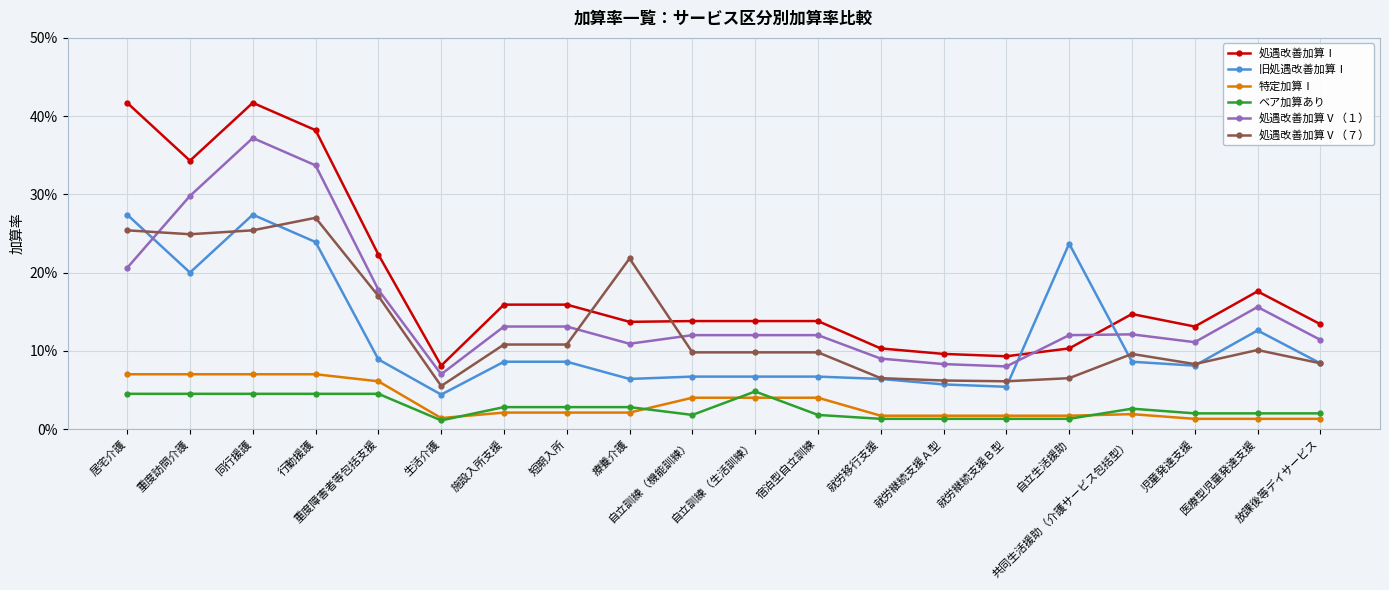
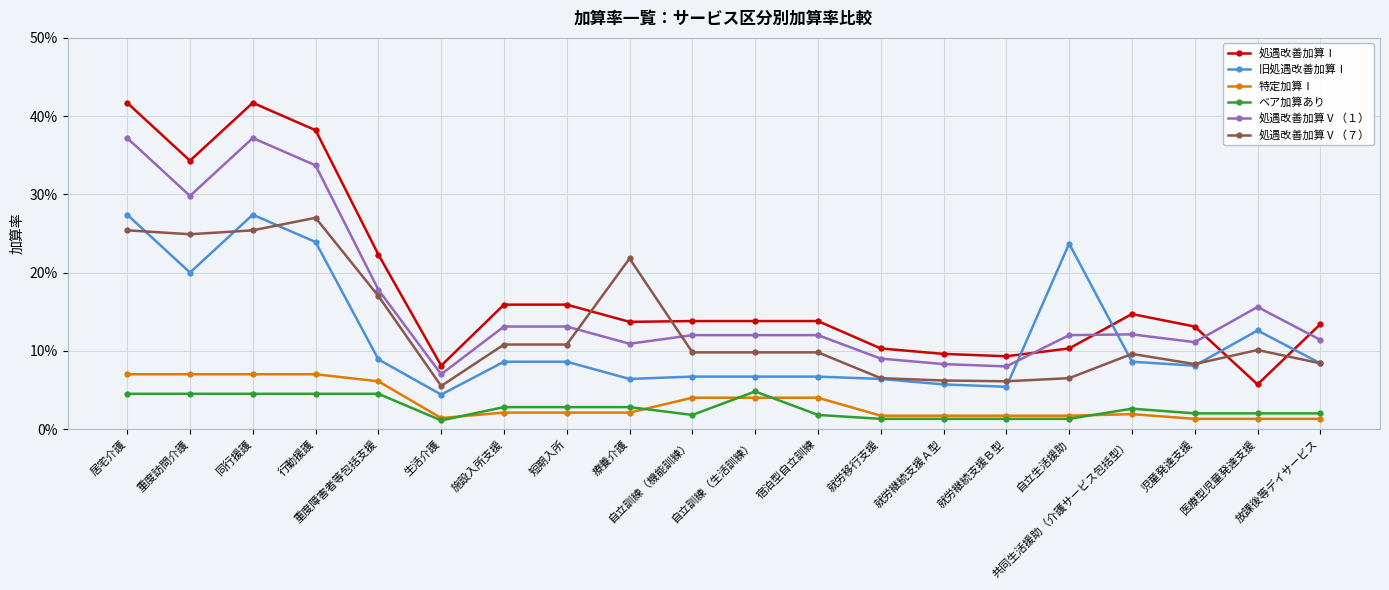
  {
    "処遇改善加算Ⅰ": {
      "居宅介護": "42%",
      "重度訪問介護": "34%",
      "同行援護": "42%",
      "行動援護": "38%",
      "重度障害者等包括支援": "22%",
      "生活介護": "8%",
      "施設入所支援": "16%",
      "短期入所": "16%",
      "療養介護": "14%",
      "自立訓練（機能訓練）": "14%",
      "自立訓練（生活訓練）": "14%",
      "宿泊型自立訓練": "14%",
      "就労移行支援": "10%",
      "就労継続支援Ａ型": "10%",
      "就労継続支援Ｂ型": "9%",
      "自立生活援助": "10%",
      "共同生活援助（介護サービス包括型）": "15%",
      "児童発達支援": "13%",
-     "医療型児童発達支援": "18%",
+     "医療型児童発達支援": "6%",
      "放課後等デイサービス": "13%"
    },
    "旧処遇改善加算Ⅰ": {
      "居宅介護": "27%",
      "重度訪問介護": "20%",
      "同行援護": "27%",
      "行動援護": "24%",
      "重度障害者等包括支援": "9%",
      "生活介護": "4%",
      "施設入所支援": "9%",
      "短期入所": "9%",
      "療養介護": "6%",
      "自立訓練（機能訓練）": "7%",
      "自立訓練（生活訓練）": "7%",
      "宿泊型自立訓練": "7%",
      "就労継続支援Ａ型": "6%",
      "就労継続支援Ｂ型": "5%",
      "自立生活援助": "24%",
      "共同生活援助（介護サービス包括型）": "9%",
      "医療型児童発達支援": "13%"
    },
    "特定加算Ⅰ": {
      "居宅介護": "7%",
      "重度訪問介護": "7%",
      "同行援護": "7%",
      "行動援護": "7%",
      "重度障害者等包括支援": "6%",
      "施設入所支援": "2%",
      "短期入所": "2%",
      "療養介護": "2%",
      "自立訓練（機能訓練）": "4%",
      "自立訓練（生活訓練）": "4%",
      "宿泊型自立訓練": "4%",
      "就労移行支援": "2%",
      "就労継続支援Ａ型": "2%",
      "就労継続支援Ｂ型": "2%",
      "自立生活援助": "2%",
      "共同生活援助（介護サービス包括型）": "2%",
      "児童発達支援": "1%",
      "医療型児童発達支援": "1%",
      "放課後等デイサービス": "1%"
    },
    "ベア加算あり": {
      "居宅介護": "5%",
      "重度訪問介護": "5%",
      "同行援護": "5%",
      "行動援護": "5%",
      "重度障害者等包括支援": "5%",
      "施設入所支援": "3%",
      "短期入所": "3%",
      "療養介護": "3%",
      "自立訓練（機能訓練）": "2%",
      "自立訓練（生活訓練）": "5%",
      "宿泊型自立訓練": "2%",
      "就労移行支援": "1%",
      "就労継続支援Ａ型": "1%",
      "就労継続支援Ｂ型": "1%",
      "自立生活援助": "1%",
      "共同生活援助（介護サービス包括型）": "3%",
      "児童発達支援": "2%",
      "医療型児童発達支援": "2%",
      "放課後等デイサービス": "2%"
    },
    "処遇改善加算Ⅴ（１）": {
-     "居宅介護": "21%",
+     "居宅介護": "37%",
      "重度訪問介護": "30%",
      "同行援護": "37%",
      "行動援護": "34%",
      "重度障害者等包括支援": "18%",
      "生活介護": "7%",
      "施設入所支援": "13%",
      "短期入所": "13%",
      "療養介護": "11%",
      "自立訓練（機能訓練）": "12%",
      "自立訓練（生活訓練）": "12%",
      "宿泊型自立訓練": "12%",
      "就労移行支援": "9%",
      "就労継続支援Ａ型": "8%",
      "就労継続支援Ｂ型": "8%",
      "自立生活援助": "12%",
      "共同生活援助（介護サービス包括型）": "12%",
      "児童発達支援": "11%",
      "医療型児童発達支援": "16%",
      "放課後等デイサービス": "11%"
    },
    "処遇改善加算Ⅴ（７）": {
      "居宅介護": "25%",
      "重度訪問介護": "25%",
      "同行援護": "25%",
      "行動援護": "27%",
      "重度障害者等包括支援": "17%",
      "生活介護": "6%",
      "施設入所支援": "11%",
      "短期入所": "11%",
      "療養介護": "22%",
      "自立訓練（機能訓練）": "10%",
      "自立訓練（生活訓練）": "10%",
      "宿泊型自立訓練": "10%",
      "就労継続支援Ａ型": "6%",
      "就労継続支援Ｂ型": "6%",
      "自立生活援助": "7%",
      "共同生活援助（介護サービス包括型）": "10%",
      "医療型児童発達支援": "10%"
    }
  }
